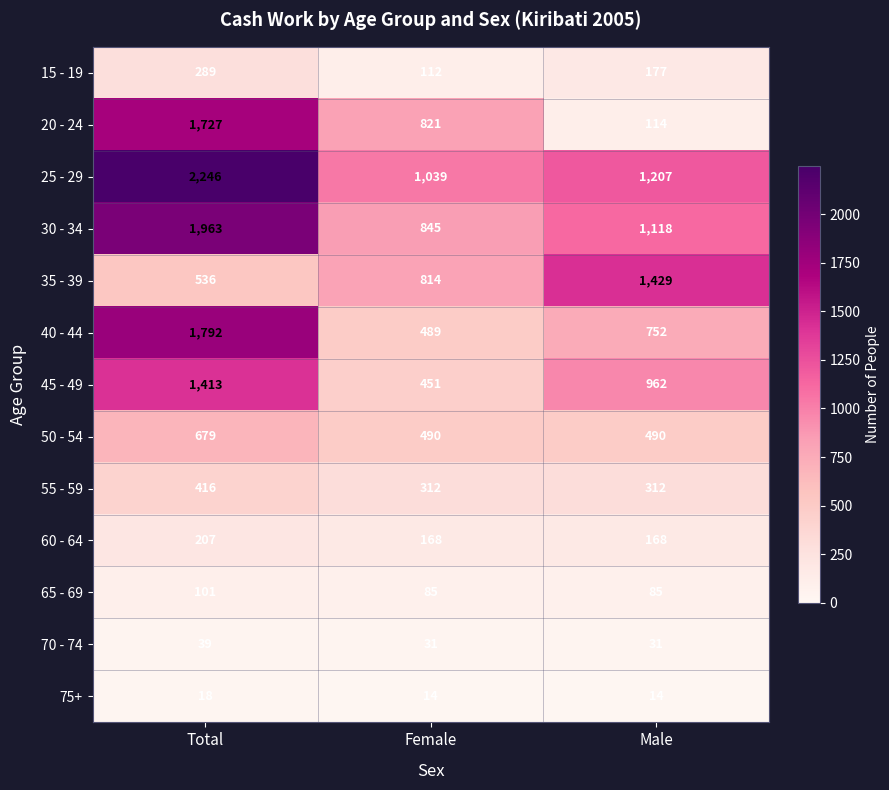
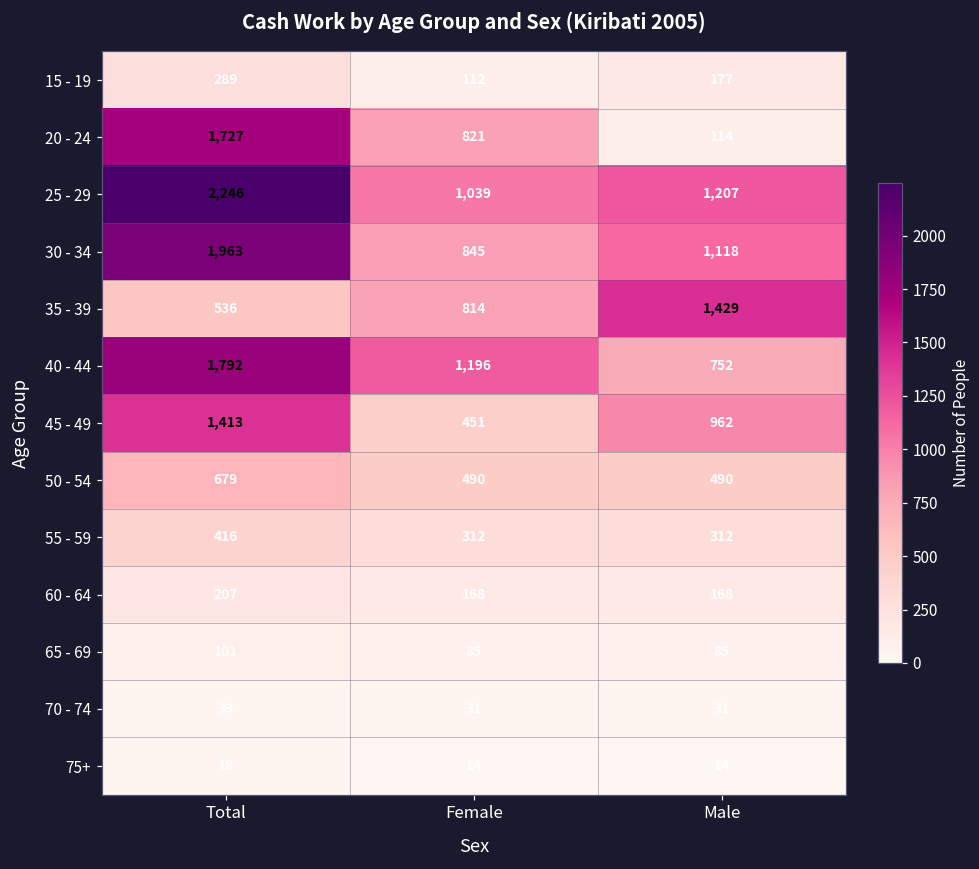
  {
    "20 - 24": {
      "Total": "1,727",
      "Female": "821"
    },
    "25 - 29": {
      "Total": "2,246",
      "Female": "1,039",
      "Male": "1,207"
    },
    "30 - 34": {
      "Total": "1,963",
      "Female": "845",
      "Male": "1,118"
    },
    "35 - 39": {
      "Total": "536",
      "Female": "814",
      "Male": "1,429"
    },
    "40 - 44": {
      "Total": "1,792",
-     "Female": "489",
+     "Female": "1,196",
      "Male": "752"
    },
    "45 - 49": {
      "Total": "1,413",
      "Female": "451",
      "Male": "962"
    },
    "50 - 54": {
      "Total": "679",
      "Female": "490",
      "Male": "490"
    },
    "55 - 59": {
      "Total": "416"
    }
  }
